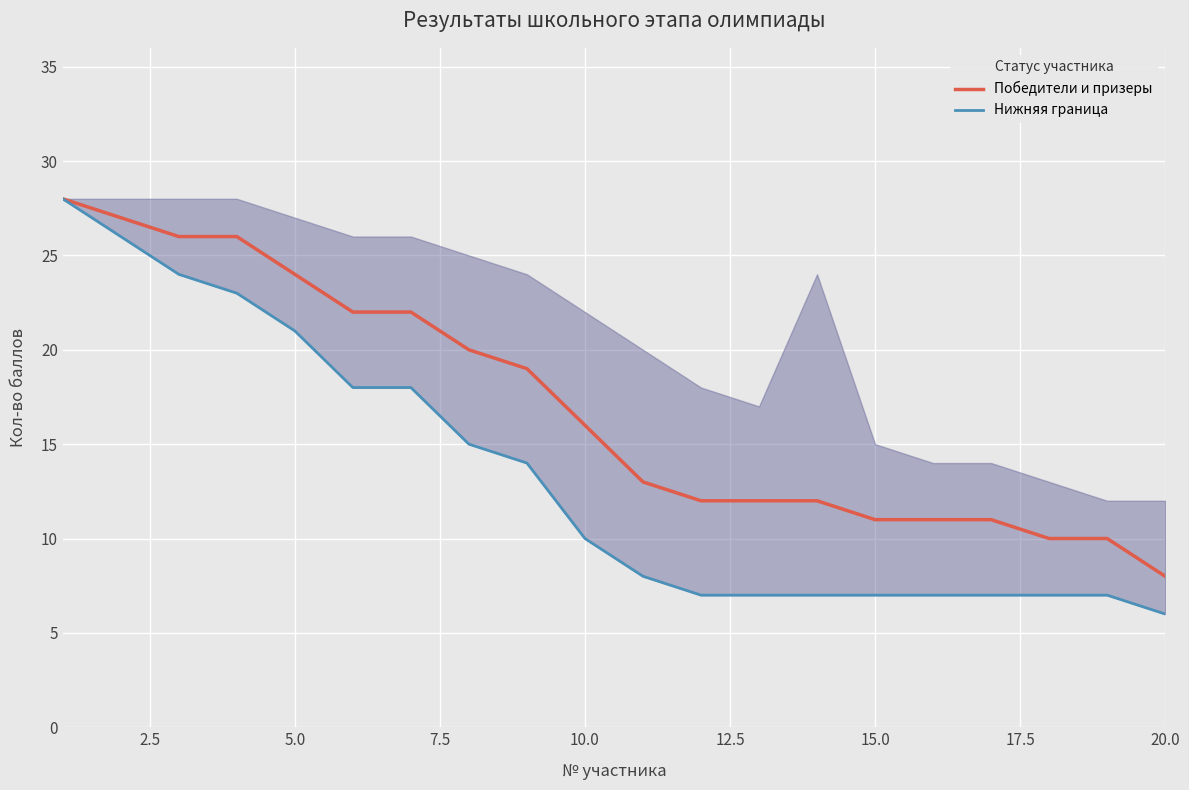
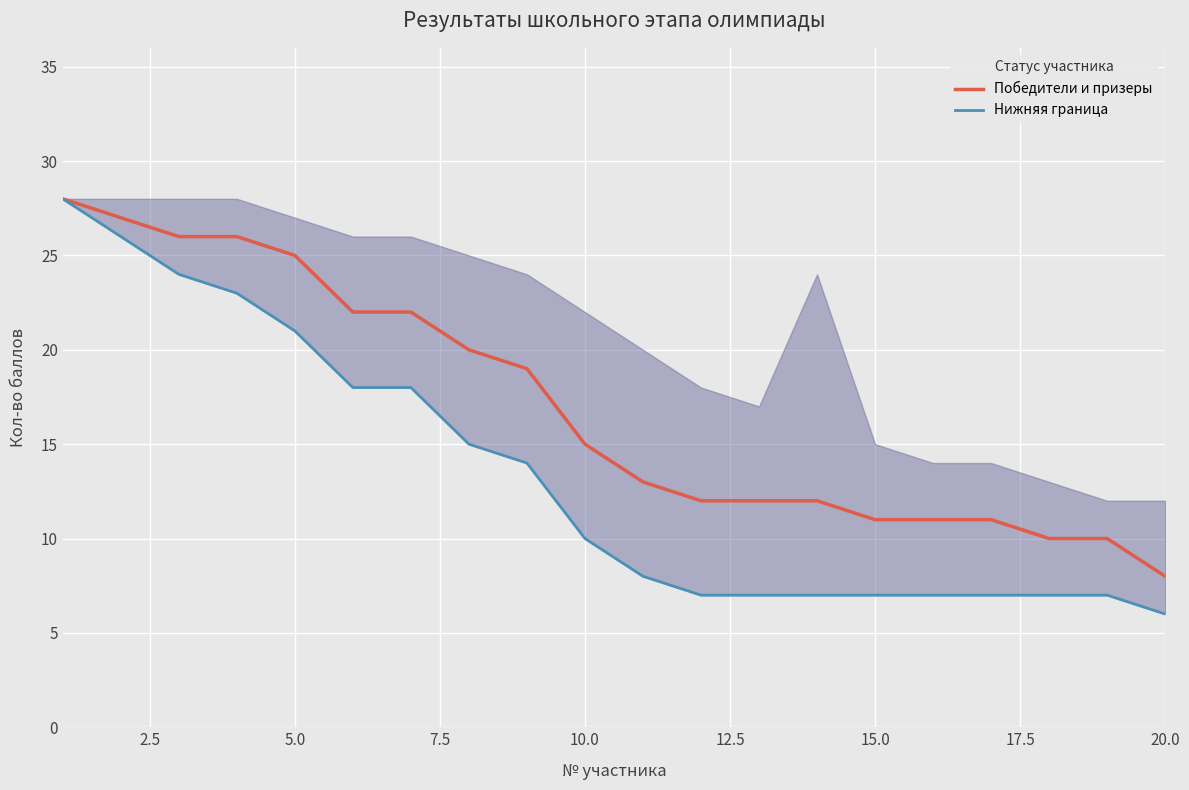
  {
    "Победители и призеры": {
-     "5.0": 24,
-     "10.0": 16,
+     "5.0": 25,
+     "10.0": 15,
      "15.0": 11,
      "20.0": 8
    }
  }
